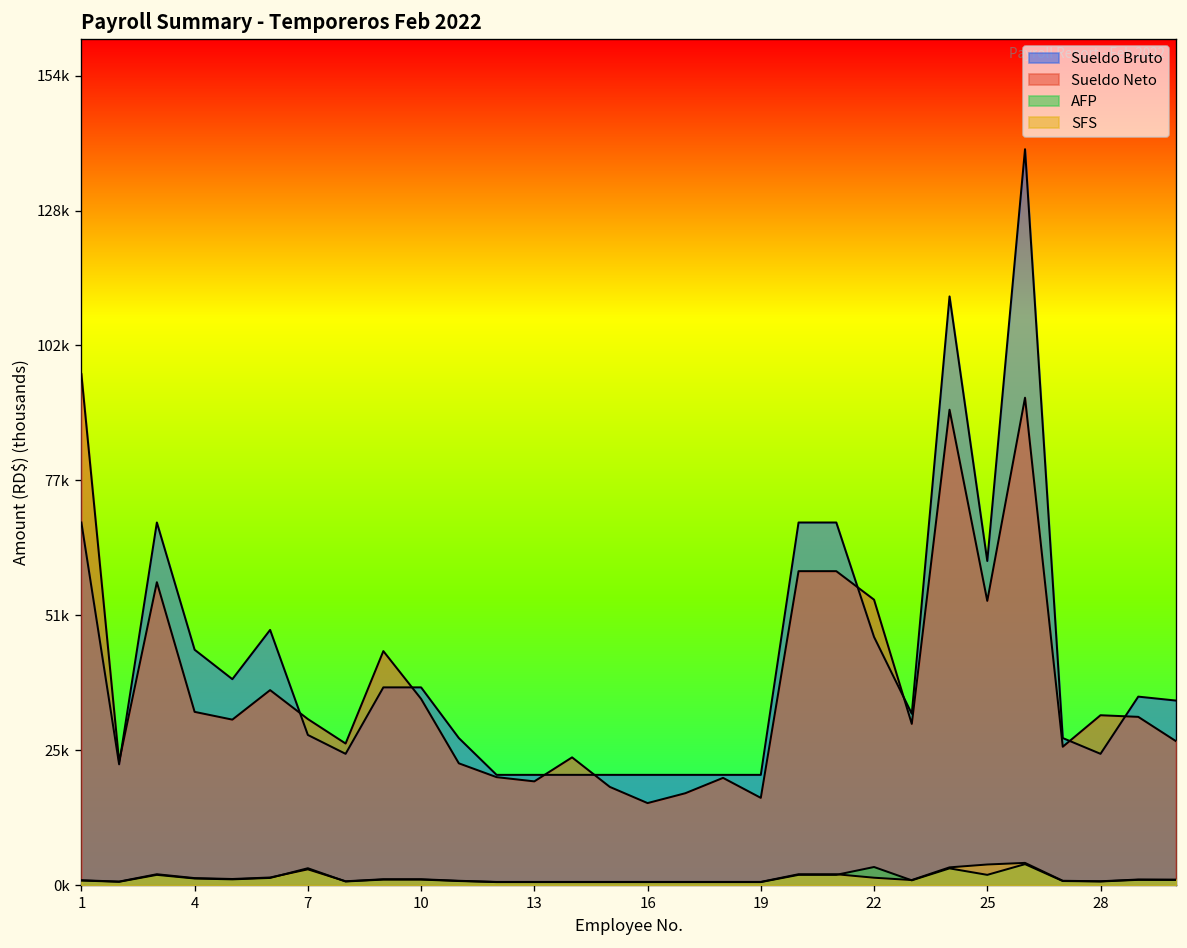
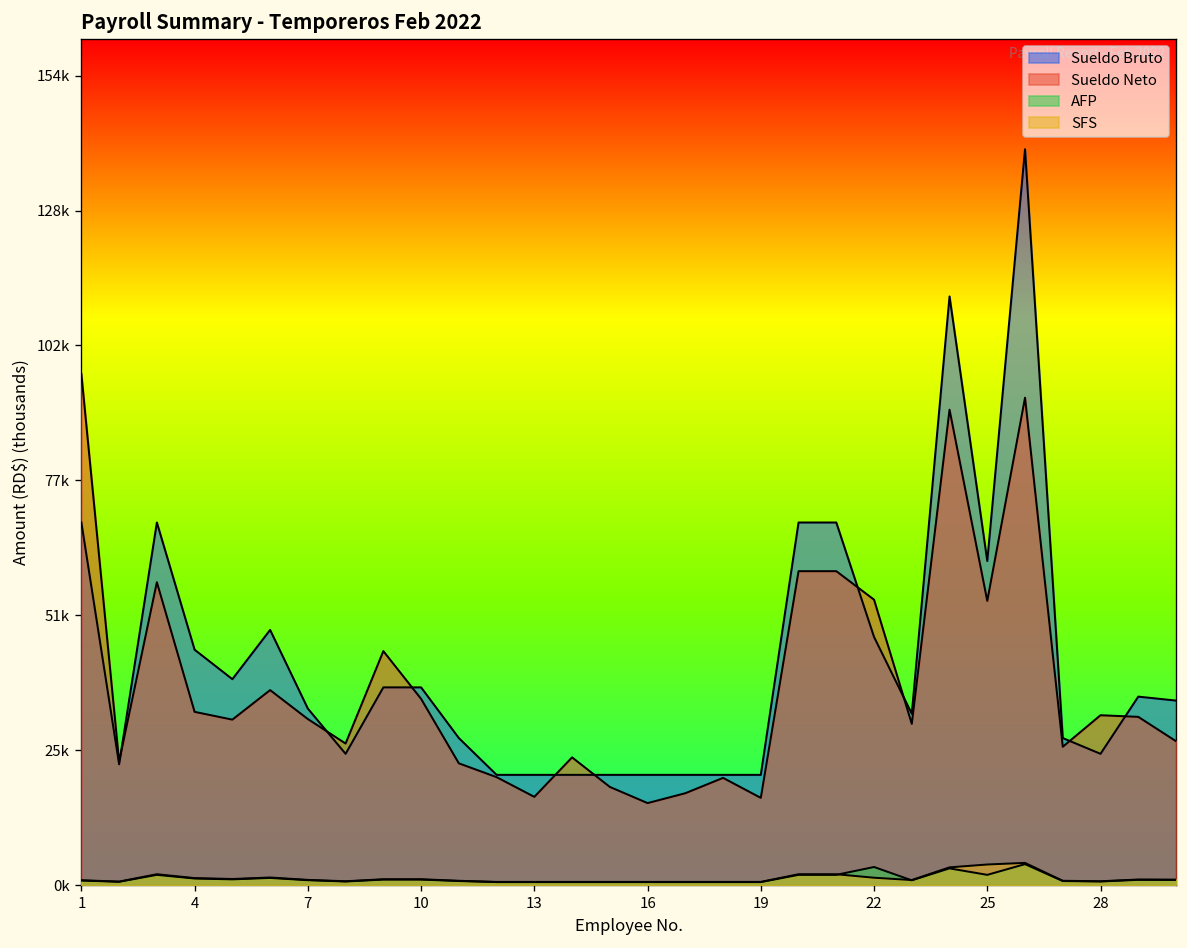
  {
    "Sueldo Bruto": {
      "1": 69000,
      "4": 45000,
-     "7": 29000,
+     "7": 34000,
      "10": 38000,
      "13": 21000,
      "16": 21000,
      "19": 21000,
      "22": 47000,
      "25": 62000,
      "28": 25000
    },
    "Sueldo Neto": {
      "1": 97000,
      "4": 33000,
      "7": 32000,
      "10": 35000,
-     "13": 20000,
+     "13": 17000,
      "16": 16000,
      "19": 17000,
      "22": 54000,
      "25": 54000,
      "28": 32000
    },
    "AFP": {
-     "7": 3000,
+     "7": 1000,
      "22": 3000,
      "25": 2000
    },
    "SFS": {
-     "7": 3000,
+     "7": 1000,
      "22": 1000,
      "25": 4000
    }
  }
